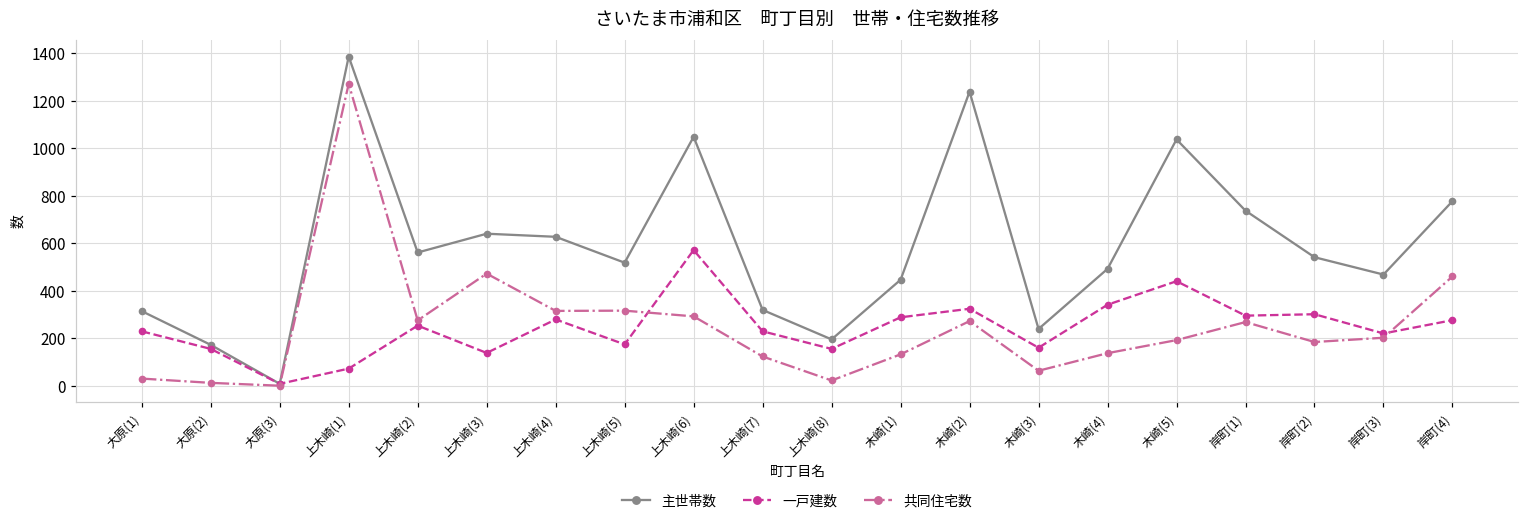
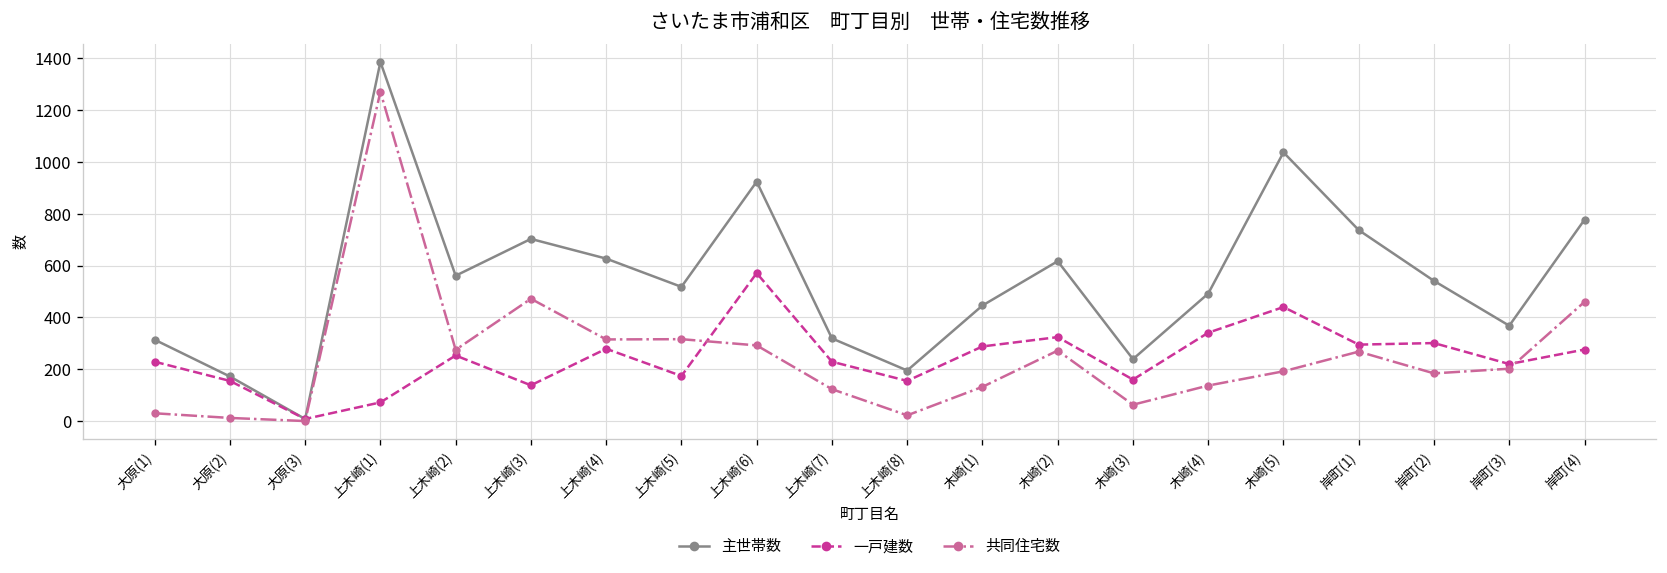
  {
    "主世帯数": {
      "大原(1)": 310,
      "大原(2)": 170,
      "上木崎(1)": 1390,
      "上木崎(2)": 560,
-     "上木崎(3)": 640,
+     "上木崎(3)": 700,
      "上木崎(4)": 630,
      "上木崎(5)": 520,
-     "上木崎(6)": 1050,
+     "上木崎(6)": 920,
      "上木崎(7)": 320,
      "上木崎(8)": 200,
      "木崎(1)": 450,
-     "木崎(2)": 1240,
+     "木崎(2)": 620,
      "木崎(3)": 240,
      "木崎(4)": 490,
      "木崎(5)": 1040,
      "岸町(1)": 740,
      "岸町(2)": 540,
-     "岸町(3)": 470,
+     "岸町(3)": 370,
      "岸町(4)": 780
    }
  }
